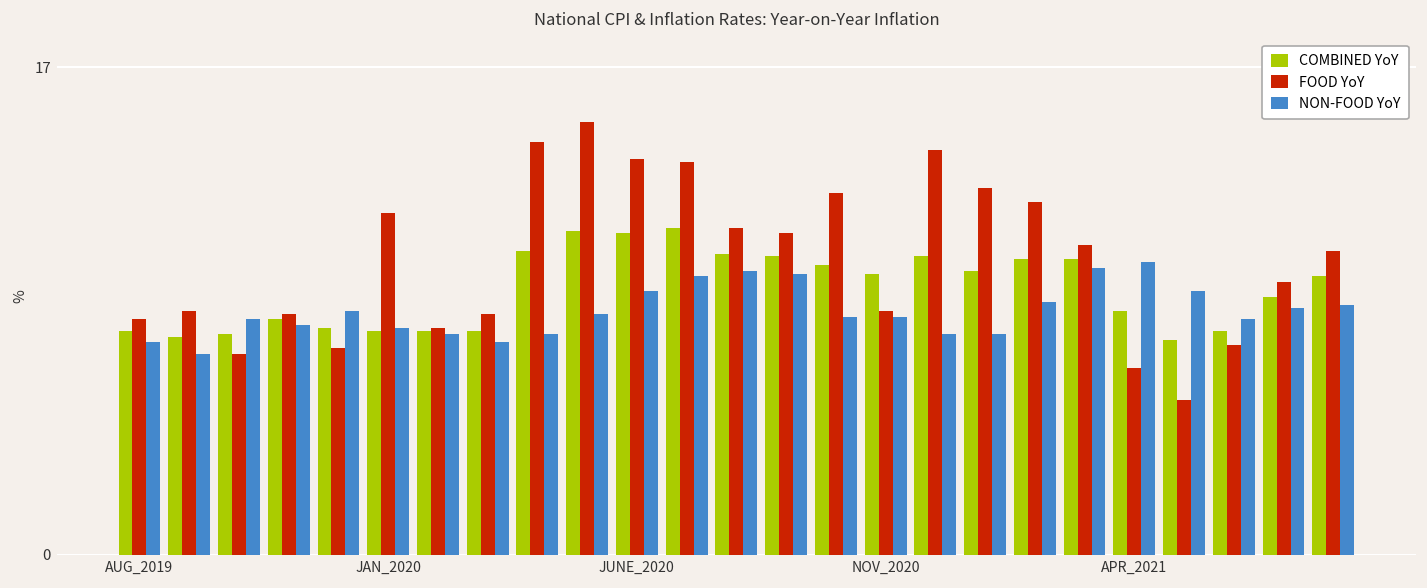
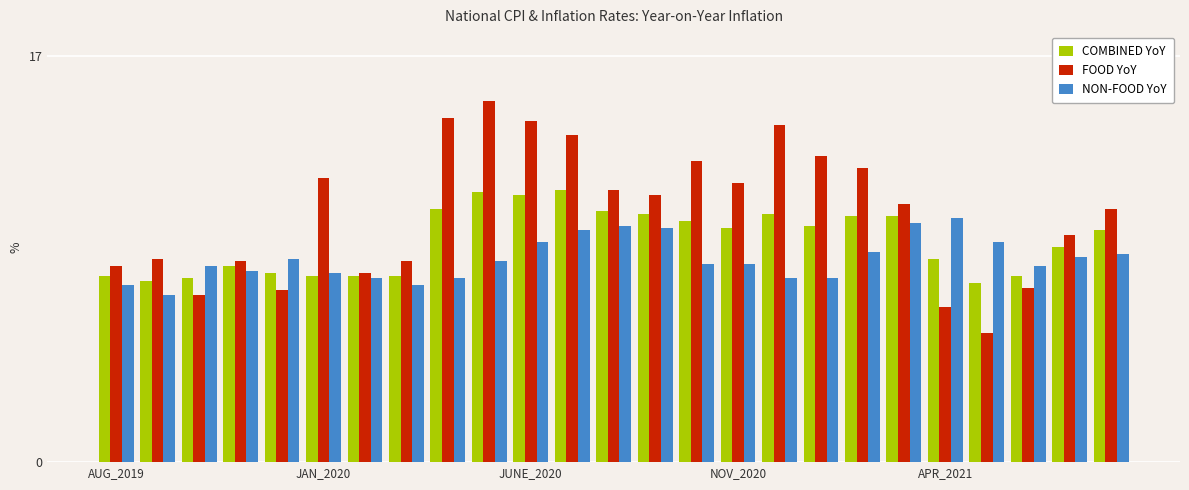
  {
    "FOOD YoY": {
      "AUG_2019": 8.2,
      "JAN_2020": 11.9,
-     "JUNE_2020": 13.8,
-     "NOV_2020": 8.5,
+     "JUNE_2020": 14.3,
+     "NOV_2020": 11.7,
      "APR_2021": 6.5
    }
  }
